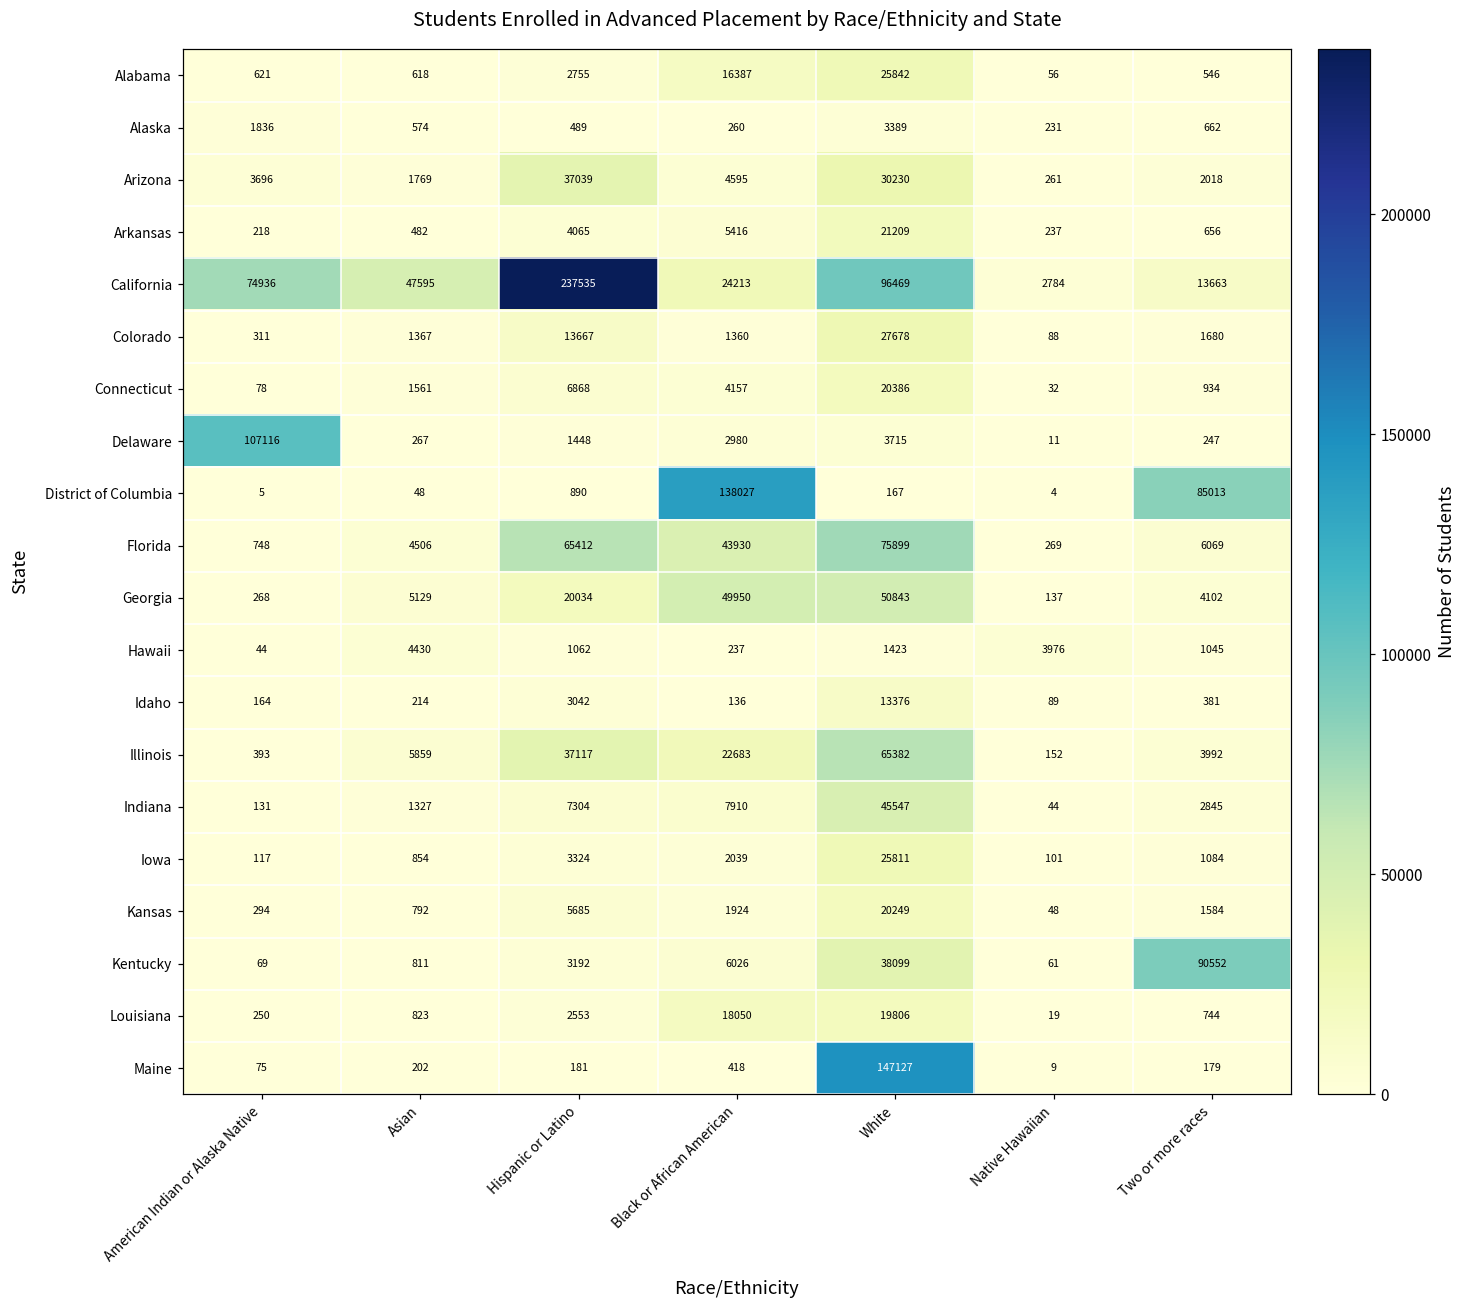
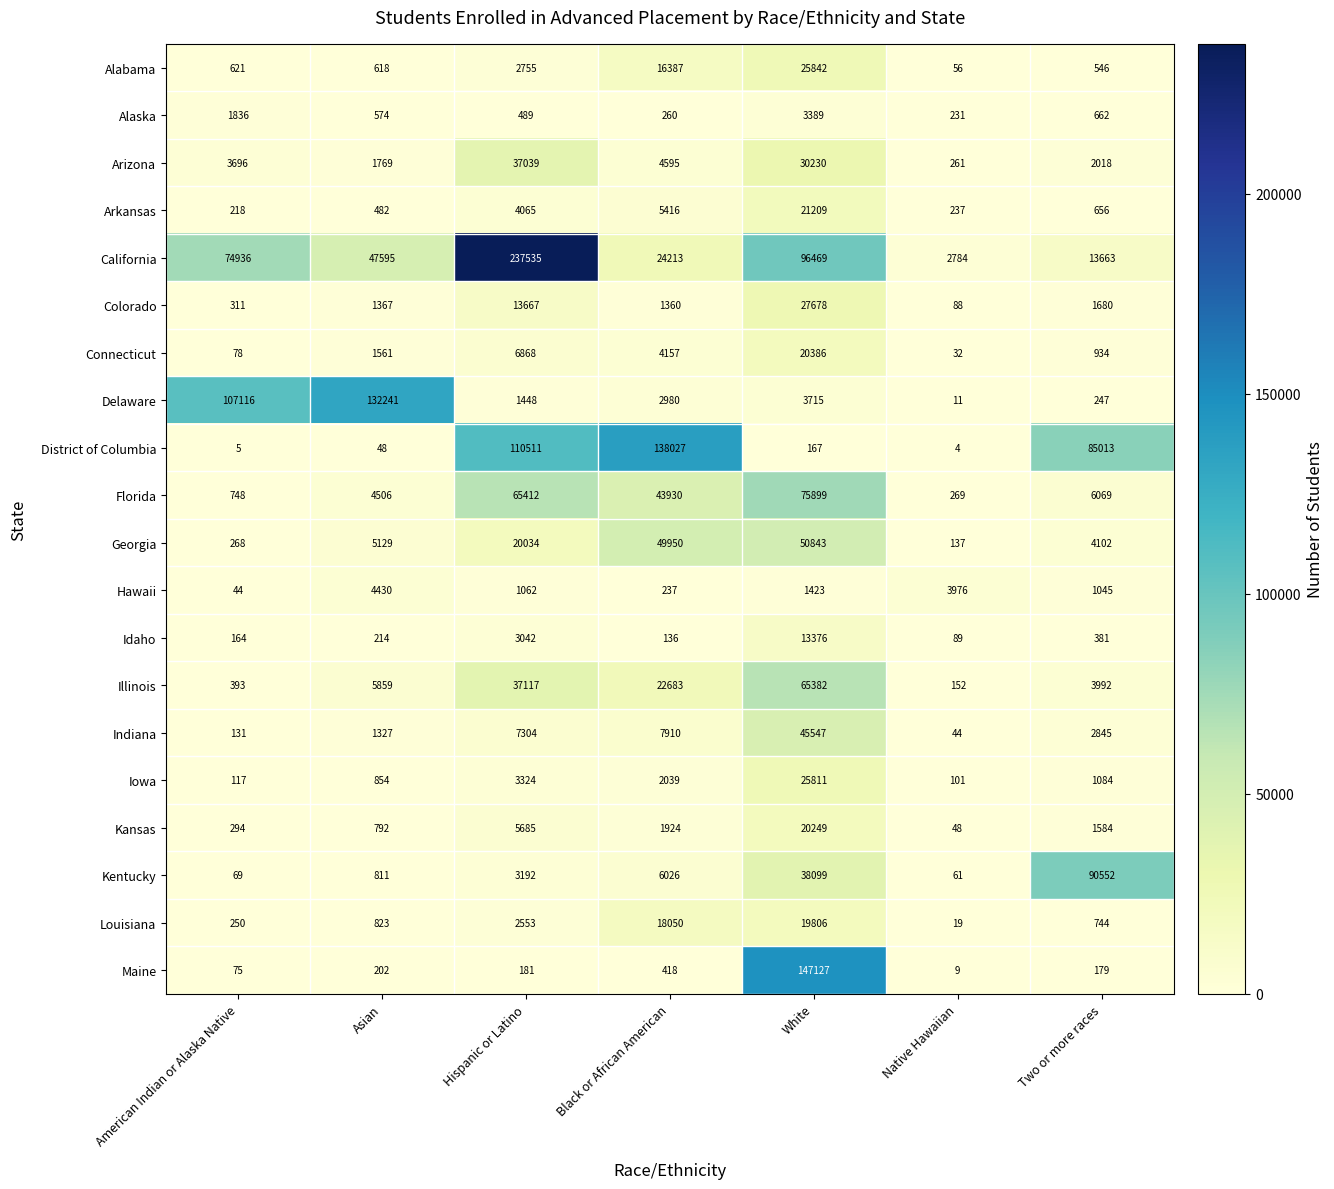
  {
    "Alabama": {
      "American Indian or Alaska Native": 621,
      "Asian": 618,
      "Hispanic or Latino": 2755,
      "Black or African American": 16387,
      "White": 25842,
      "Native Hawaiian": 56,
      "Two or more races": 546
    },
    "Alaska": {
      "American Indian or Alaska Native": 1836,
      "Asian": 574,
      "Hispanic or Latino": 489,
      "Black or African American": 260,
      "White": 3389,
      "Native Hawaiian": 231,
      "Two or more races": 662
    },
    "Arizona": {
      "American Indian or Alaska Native": 3696,
      "Asian": 1769,
      "Hispanic or Latino": 37039,
      "Black or African American": 4595,
      "White": 30230,
      "Native Hawaiian": 261,
      "Two or more races": 2018
    },
    "Arkansas": {
      "American Indian or Alaska Native": 218,
      "Asian": 482,
      "Hispanic or Latino": 4065,
      "Black or African American": 5416,
      "White": 21209,
      "Native Hawaiian": 237,
      "Two or more races": 656
    },
    "California": {
      "American Indian or Alaska Native": 74936,
      "Asian": 47595,
      "Hispanic or Latino": 237535,
      "Black or African American": 24213,
      "White": 96469,
      "Native Hawaiian": 2784,
      "Two or more races": 13663
    },
    "Colorado": {
      "American Indian or Alaska Native": 311,
      "Asian": 1367,
      "Hispanic or Latino": 13667,
      "Black or African American": 1360,
      "White": 27678,
      "Native Hawaiian": 88,
      "Two or more races": 1680
    },
    "Connecticut": {
      "American Indian or Alaska Native": 78,
      "Asian": 1561,
      "Hispanic or Latino": 6868,
      "Black or African American": 4157,
      "White": 20386,
      "Native Hawaiian": 32,
      "Two or more races": 934
    },
    "Delaware": {
      "American Indian or Alaska Native": 107116,
-     "Asian": 267,
+     "Asian": 132241,
      "Hispanic or Latino": 1448,
      "Black or African American": 2980,
      "White": 3715,
      "Native Hawaiian": 11,
      "Two or more races": 247
    },
    "District of Columbia": {
      "American Indian or Alaska Native": 5,
      "Asian": 48,
-     "Hispanic or Latino": 890,
+     "Hispanic or Latino": 110511,
      "Black or African American": 138027,
      "White": 167,
      "Native Hawaiian": 4,
      "Two or more races": 85013
    },
    "Florida": {
      "American Indian or Alaska Native": 748,
      "Asian": 4506,
      "Hispanic or Latino": 65412,
      "Black or African American": 43930,
      "White": 75899,
      "Native Hawaiian": 269,
      "Two or more races": 6069
    },
    "Georgia": {
      "American Indian or Alaska Native": 268,
      "Asian": 5129,
      "Hispanic or Latino": 20034,
      "Black or African American": 49950,
      "White": 50843,
      "Native Hawaiian": 137,
      "Two or more races": 4102
    },
    "Hawaii": {
      "American Indian or Alaska Native": 44,
      "Asian": 4430,
      "Hispanic or Latino": 1062,
      "Black or African American": 237,
      "White": 1423,
      "Native Hawaiian": 3976,
      "Two or more races": 1045
    },
    "Idaho": {
      "American Indian or Alaska Native": 164,
      "Asian": 214,
      "Hispanic or Latino": 3042,
      "Black or African American": 136,
      "White": 13376,
      "Native Hawaiian": 89,
      "Two or more races": 381
    },
    "Illinois": {
      "American Indian or Alaska Native": 393,
      "Asian": 5859,
      "Hispanic or Latino": 37117,
      "Black or African American": 22683,
      "White": 65382,
      "Native Hawaiian": 152,
      "Two or more races": 3992
    },
    "Indiana": {
      "American Indian or Alaska Native": 131,
      "Asian": 1327,
      "Hispanic or Latino": 7304,
      "Black or African American": 7910,
      "White": 45547,
      "Native Hawaiian": 44,
      "Two or more races": 2845
    },
    "Iowa": {
      "American Indian or Alaska Native": 117,
      "Asian": 854,
      "Hispanic or Latino": 3324,
      "Black or African American": 2039,
      "White": 25811,
      "Native Hawaiian": 101,
      "Two or more races": 1084
    },
    "Kansas": {
      "American Indian or Alaska Native": 294,
      "Asian": 792,
      "Hispanic or Latino": 5685,
      "Black or African American": 1924,
      "White": 20249,
      "Native Hawaiian": 48,
      "Two or more races": 1584
    },
    "Kentucky": {
      "American Indian or Alaska Native": 69,
      "Asian": 811,
      "Hispanic or Latino": 3192,
      "Black or African American": 6026,
      "White": 38099,
      "Native Hawaiian": 61,
      "Two or more races": 90552
    },
    "Louisiana": {
      "American Indian or Alaska Native": 250,
      "Asian": 823,
      "Hispanic or Latino": 2553,
      "Black or African American": 18050,
      "White": 19806,
      "Native Hawaiian": 19,
      "Two or more races": 744
    },
    "Maine": {
      "American Indian or Alaska Native": 75,
      "Asian": 202,
      "Hispanic or Latino": 181,
      "Black or African American": 418,
      "White": 147127,
      "Native Hawaiian": 9,
      "Two or more races": 179
    }
  }
